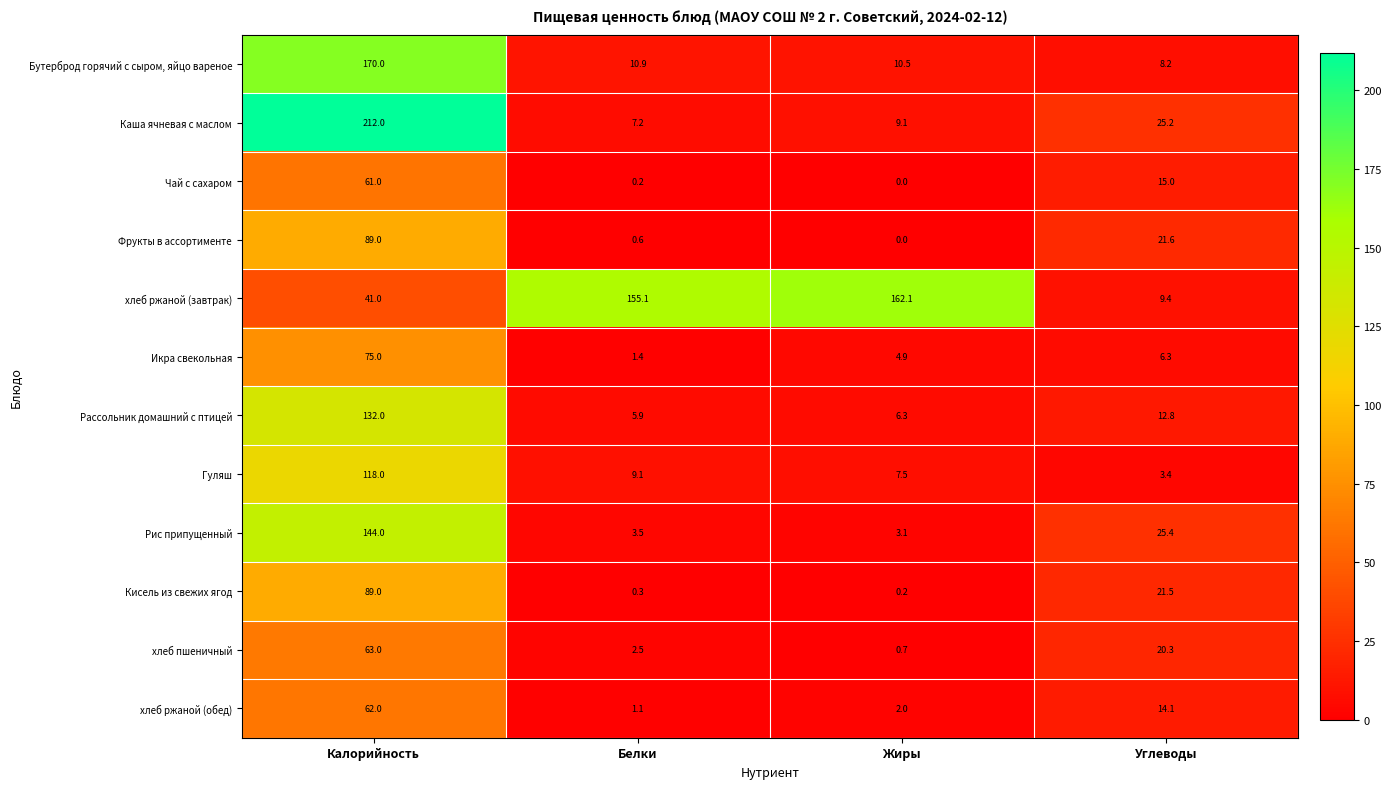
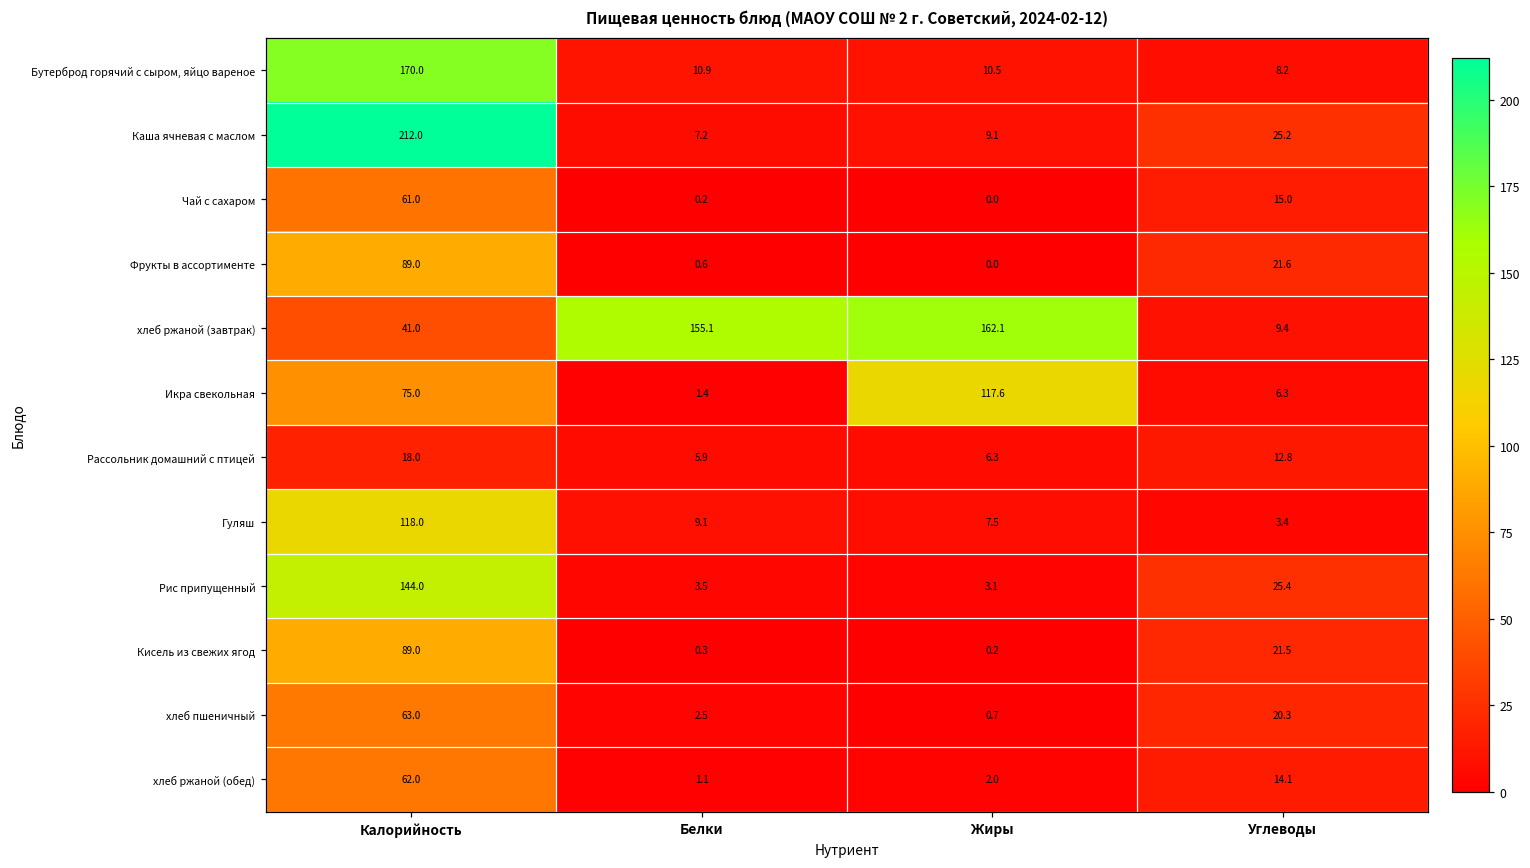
  {
    "Бутерброд горячий с сыром, яйцо вареное": {
      "Калорийность": 170.0,
      "Белки": 10.9,
      "Жиры": 10.5,
      "Углеводы": 8.2
    },
    "Каша ячневая с маслом": {
      "Калорийность": 212.0,
      "Белки": 7.2,
      "Жиры": 9.1,
      "Углеводы": 25.2
    },
    "Чай с сахаром": {
      "Калорийность": 61.0,
      "Белки": 0.2,
      "Жиры": 0.0,
      "Углеводы": 15.0
    },
    "Фрукты в ассортименте": {
      "Калорийность": 89.0,
      "Белки": 0.6,
      "Жиры": 0.0,
      "Углеводы": 21.6
    },
    "хлеб ржаной (завтрак)": {
      "Калорийность": 41.0,
      "Белки": 155.1,
      "Жиры": 162.1,
      "Углеводы": 9.4
    },
    "Икра свекольная": {
      "Калорийность": 75.0,
      "Белки": 1.4,
-     "Жиры": 4.9,
+     "Жиры": 117.6,
      "Углеводы": 6.3
    },
    "Рассольник домашний с птицей": {
-     "Калорийность": 132.0,
+     "Калорийность": 18.0,
      "Белки": 5.9,
      "Жиры": 6.3,
      "Углеводы": 12.8
    },
    "Гуляш": {
      "Калорийность": 118.0,
      "Белки": 9.1,
      "Жиры": 7.5,
      "Углеводы": 3.4
    },
    "Рис припущенный": {
      "Калорийность": 144.0,
      "Белки": 3.5,
      "Жиры": 3.1,
      "Углеводы": 25.4
    },
    "Кисель из свежих ягод": {
      "Калорийность": 89.0,
      "Белки": 0.3,
      "Жиры": 0.2,
      "Углеводы": 21.5
    },
    "хлеб пшеничный": {
      "Калорийность": 63.0,
      "Белки": 2.5,
      "Жиры": 0.7,
      "Углеводы": 20.3
    },
    "хлеб ржаной (обед)": {
      "Калорийность": 62.0,
      "Белки": 1.1,
      "Жиры": 2.0,
      "Углеводы": 14.1
    }
  }
